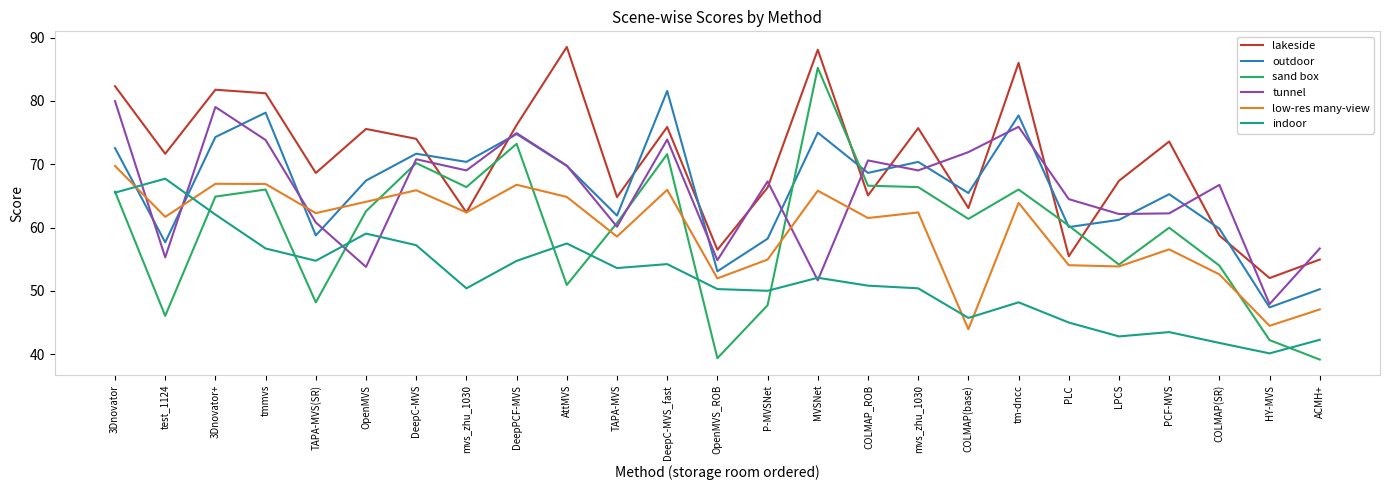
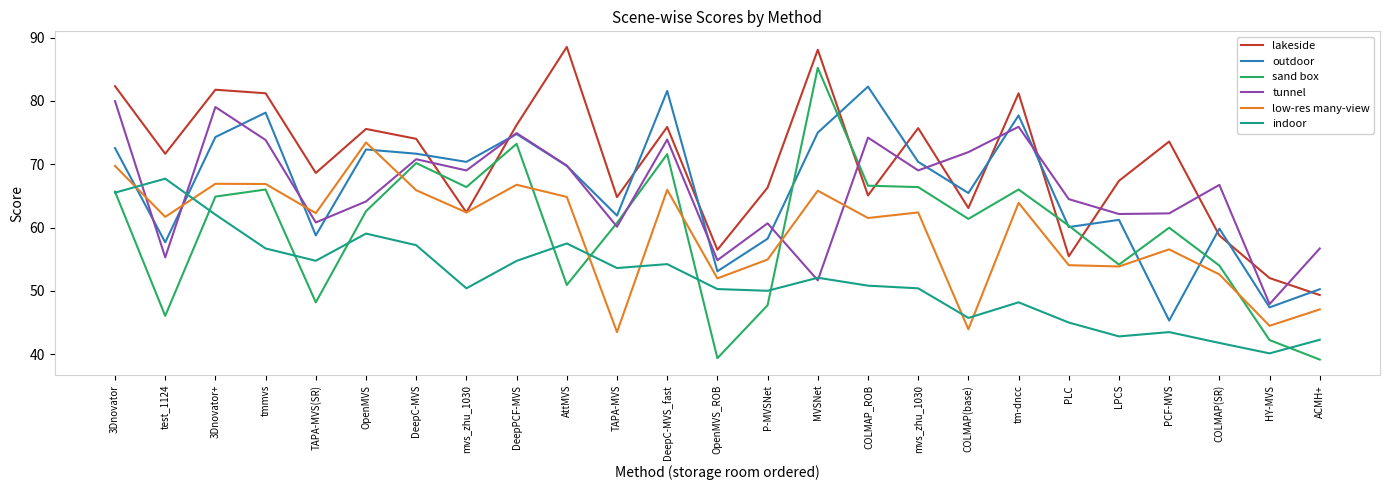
  {
    "lakeside": {
      "3Dnovator": 82,
      "test_1124": 72,
      "3Dnovator+": 82,
      "tmmvs": 81,
      "TAPA-MVS(SR)": 69,
      "OpenMVS": 76,
      "DeepC-MVS": 74,
      "DeepPCF-MVS": 76,
      "AttMVS": 89,
      "TAPA-MVS": 65,
      "DeepC-MVS_fast": 76,
      "OpenMVS_ROB": 56,
      "P-MVSNet": 66,
      "MVSNet": 88,
      "COLMAP_ROB": 65,
      "COLMAP(base)": 63,
-     "tm-dncc": 86,
+     "tm-dncc": 81,
      "PLC": 55,
      "LPCS": 67,
      "PCF-MVS": 74,
      "COLMAP(SR)": 59,
      "HY-MVS": 52,
-     "ACMH+": 55
+     "ACMH+": 49
    },
    "outdoor": {
      "3Dnovator": 73,
      "test_1124": 58,
      "3Dnovator+": 74,
      "tmmvs": 78,
      "TAPA-MVS(SR)": 59,
-     "OpenMVS": 67,
+     "OpenMVS": 72,
      "DeepC-MVS": 72,
      "TAPA-MVS": 62,
      "DeepC-MVS_fast": 82,
      "OpenMVS_ROB": 53,
      "P-MVSNet": 58,
      "MVSNet": 75,
-     "COLMAP_ROB": 69,
+     "COLMAP_ROB": 82,
      "COLMAP(base)": 65,
      "tm-dncc": 78,
      "LPCS": 61,
-     "PCF-MVS": 65,
+     "PCF-MVS": 45,
      "COLMAP(SR)": 60,
      "HY-MVS": 47,
      "ACMH+": 50
    },
    "tunnel": {
      "3Dnovator": 80,
      "test_1124": 55,
      "3Dnovator+": 79,
      "tmmvs": 74,
      "TAPA-MVS(SR)": 61,
-     "OpenMVS": 54,
+     "OpenMVS": 64,
      "DeepC-MVS": 71,
      "TAPA-MVS": 60,
      "DeepC-MVS_fast": 74,
      "OpenMVS_ROB": 55,
-     "P-MVSNet": 67,
+     "P-MVSNet": 61,
      "MVSNet": 52,
-     "COLMAP_ROB": 71,
+     "COLMAP_ROB": 74,
      "COLMAP(base)": 72,
      "tm-dncc": 76,
      "PLC": 64,
      "LPCS": 62,
      "PCF-MVS": 62,
      "COLMAP(SR)": 67,
      "HY-MVS": 48,
      "ACMH+": 57
    },
    "low-res many-view": {
      "3Dnovator": 70,
      "test_1124": 62,
      "3Dnovator+": 67,
      "tmmvs": 67,
      "TAPA-MVS(SR)": 62,
-     "OpenMVS": 64,
+     "OpenMVS": 73,
      "DeepC-MVS": 66,
      "DeepPCF-MVS": 67,
      "AttMVS": 65,
-     "TAPA-MVS": 59,
+     "TAPA-MVS": 44,
      "DeepC-MVS_fast": 66,
      "OpenMVS_ROB": 52,
      "P-MVSNet": 55,
      "MVSNet": 66,
      "COLMAP_ROB": 62,
      "COLMAP(base)": 44,
      "tm-dncc": 64,
      "PLC": 54,
      "PCF-MVS": 57,
      "COLMAP(SR)": 53,
      "HY-MVS": 44,
      "ACMH+": 47
    }
  }
